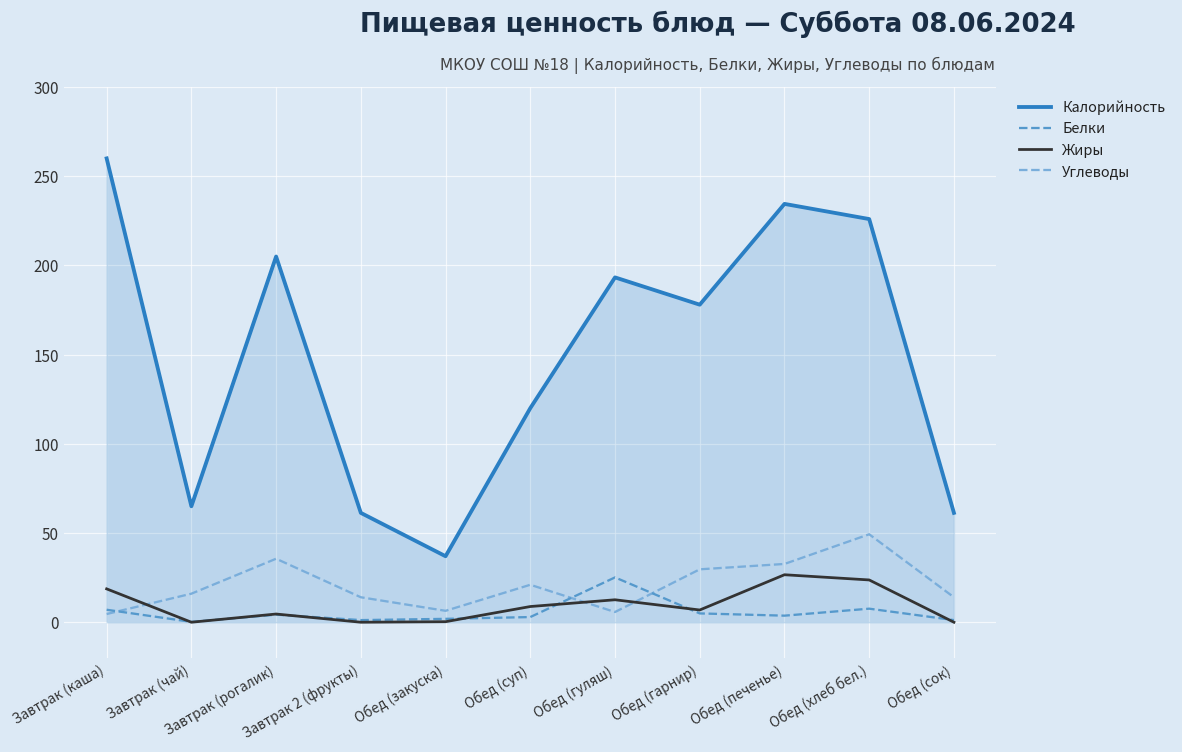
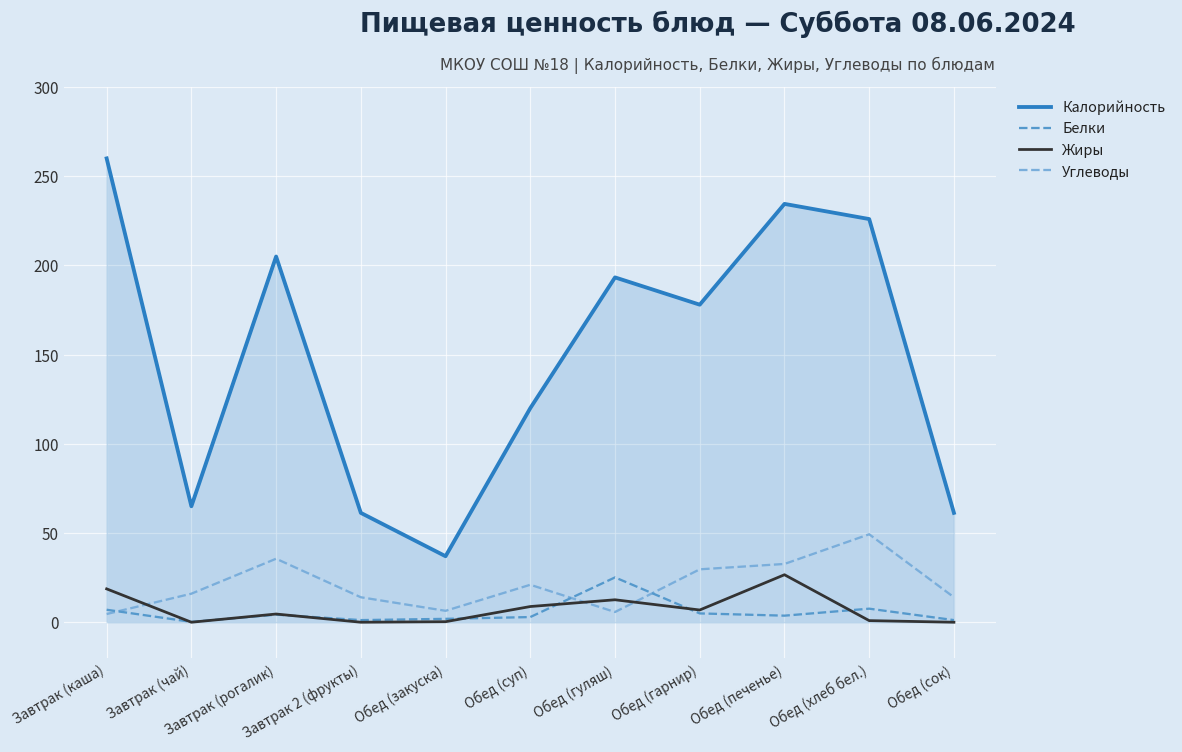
  {
    "Жиры": {
      "Завтрак (каша)": 19,
      "Обед (закуска)": 0,
      "Обед (суп)": 9,
      "Обед (гуляш)": 13,
      "Обед (гарнир)": 7,
      "Обед (печенье)": 27,
-     "Обед (хлеб бел.)": 24
+     "Обед (хлеб бел.)": 1
    }
  }
